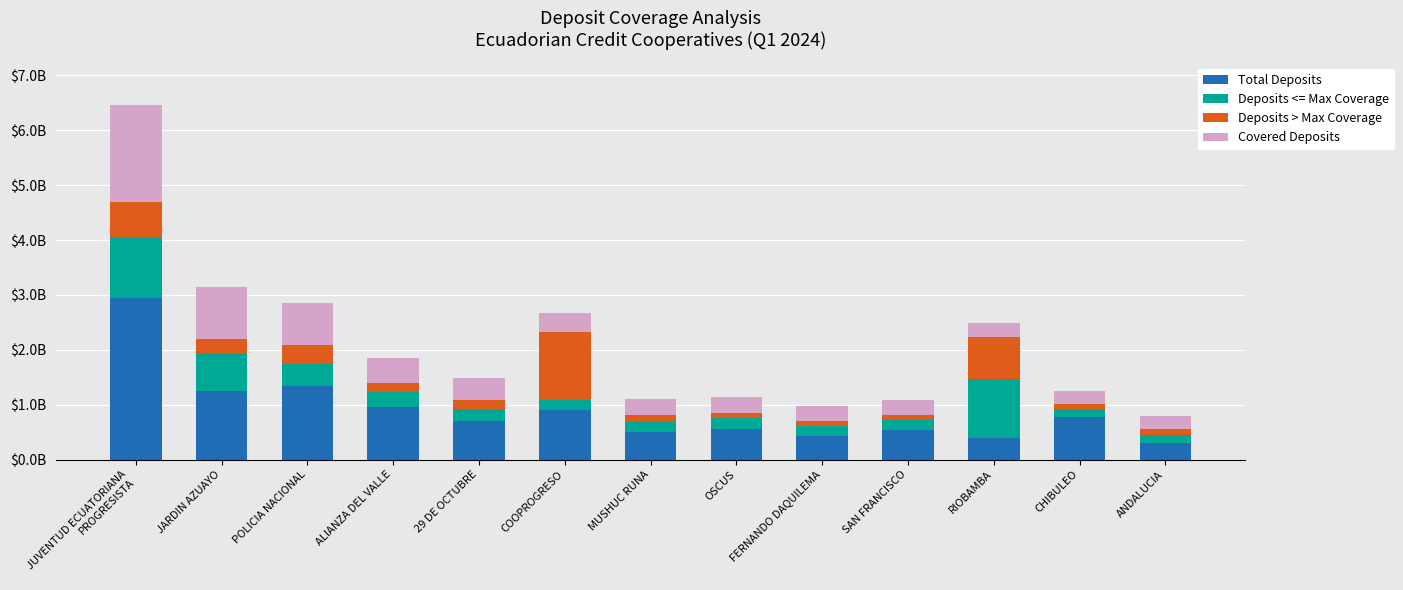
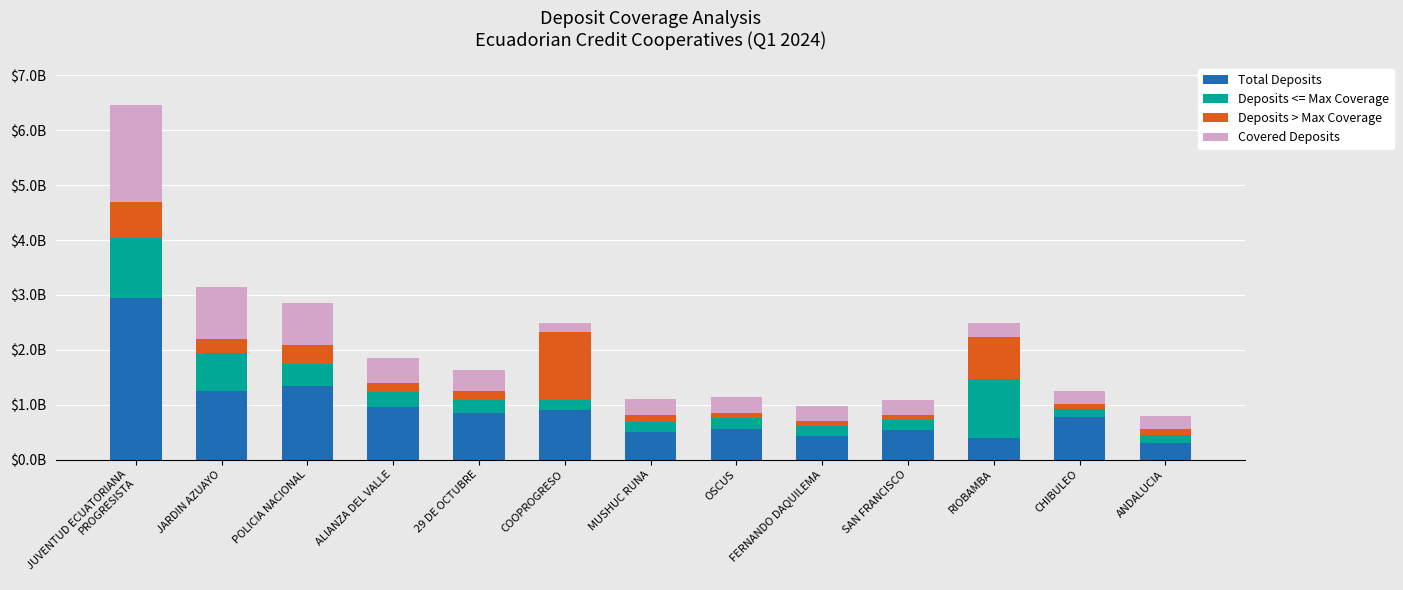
  {
    "Total Deposits": {
      "JUVENTUD ECUATORIANA PROGRESISTA": "$2900000000",
      "JARDIN AZUAYO": "$1200000000",
      "POLICIA NACIONAL": "$1300000000",
      "ALIANZA DEL VALLE": "$900000000",
-     "29 DE OCTUBRE": "$700000000",
+     "29 DE OCTUBRE": "$900000000",
      "COOPROGRESO": "$900000000",
      "MUSHUC RUNA": "$500000000",
      "OSCUS": "$600000000",
      "FERNANDO DAQUILEMA": "$400000000",
      "SAN FRANCISCO": "$500000000",
      "RIOBAMBA": "$400000000",
      "CHIBULEO": "$800000000",
      "ANDALUCIA": "$300000000"
    },
    "Deposits <= Max Coverage": {
      "JUVENTUD ECUATORIANA PROGRESISTA": "$1100000000",
      "JARDIN AZUAYO": "$700000000",
      "POLICIA NACIONAL": "$400000000",
      "ALIANZA DEL VALLE": "$300000000",
      "29 DE OCTUBRE": "$200000000",
      "COOPROGRESO": "$200000000",
      "MUSHUC RUNA": "$200000000",
      "OSCUS": "$200000000",
      "FERNANDO DAQUILEMA": "$200000000",
      "SAN FRANCISCO": "$200000000",
      "RIOBAMBA": "$1100000000",
      "CHIBULEO": "$200000000",
      "ANDALUCIA": "$100000000"
    },
    "Deposits > Max Coverage": {
      "JUVENTUD ECUATORIANA PROGRESISTA": "$700000000",
      "JARDIN AZUAYO": "$300000000",
      "POLICIA NACIONAL": "$400000000",
      "ALIANZA DEL VALLE": "$200000000",
      "29 DE OCTUBRE": "$200000000",
      "COOPROGRESO": "$1200000000",
      "MUSHUC RUNA": "$100000000",
      "OSCUS": "$100000000",
      "FERNANDO DAQUILEMA": "$100000000",
      "SAN FRANCISCO": "$100000000",
      "RIOBAMBA": "$800000000",
      "CHIBULEO": "$100000000",
      "ANDALUCIA": "$100000000"
    },
    "Covered Deposits": {
      "JUVENTUD ECUATORIANA PROGRESISTA": "$1800000000",
      "JARDIN AZUAYO": "$1000000000",
      "POLICIA NACIONAL": "$800000000",
      "ALIANZA DEL VALLE": "$400000000",
      "29 DE OCTUBRE": "$400000000",
-     "COOPROGRESO": "$300000000",
+     "COOPROGRESO": "$200000000",
      "MUSHUC RUNA": "$300000000",
      "OSCUS": "$300000000",
      "FERNANDO DAQUILEMA": "$300000000",
      "SAN FRANCISCO": "$300000000",
      "RIOBAMBA": "$300000000",
      "CHIBULEO": "$200000000",
      "ANDALUCIA": "$200000000"
    }
  }
